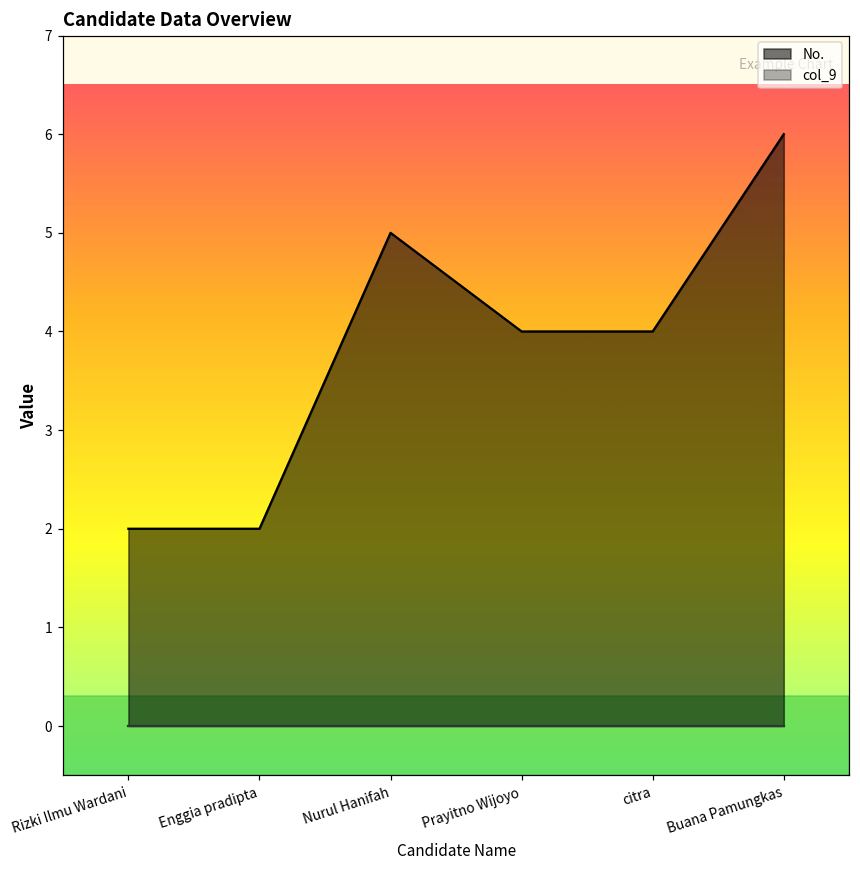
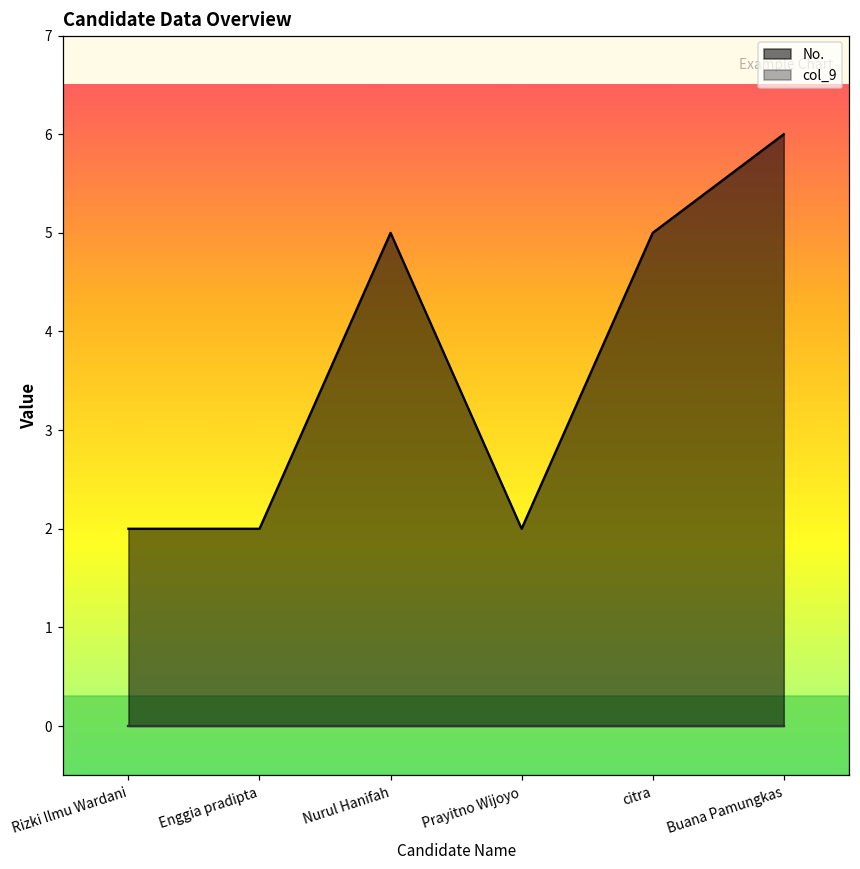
  {
    "No.": {
      "Rizki Ilmu Wardani": 2,
      "Enggia pradipta": 2,
      "Nurul Hanifah": 5,
-     "Prayitno Wijoyo": 4,
-     "citra": 4,
+     "Prayitno Wijoyo": 2,
+     "citra": 5,
      "Buana Pamungkas": 6
    }
  }
